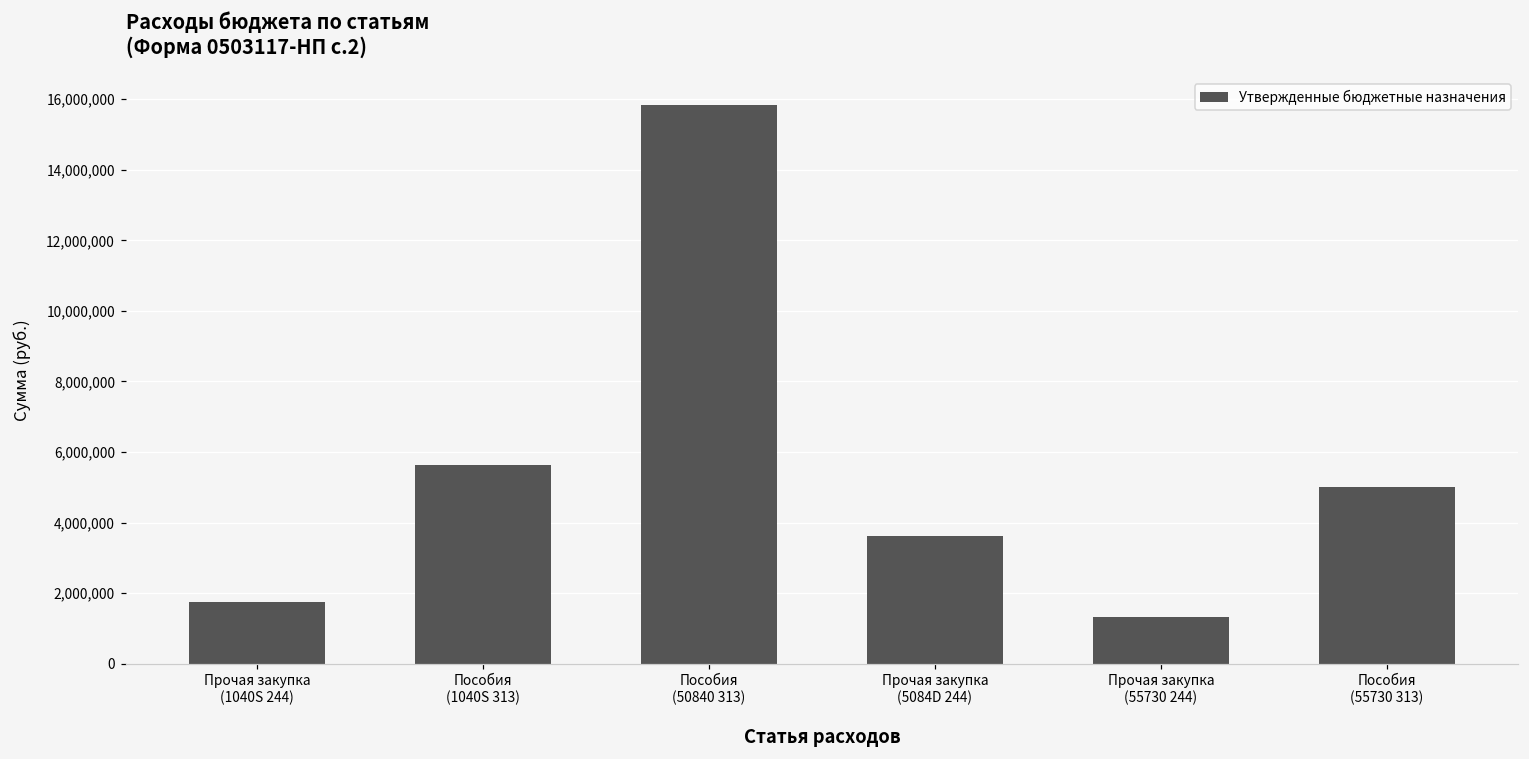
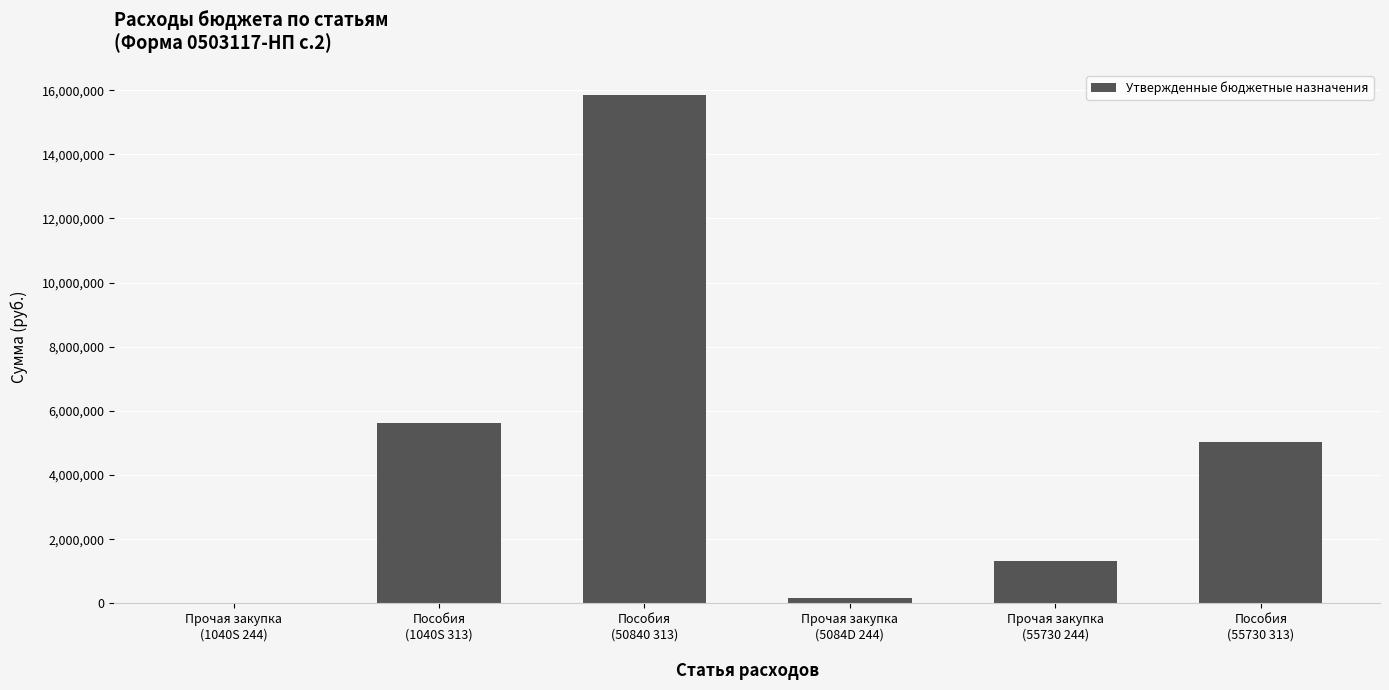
  {
-   "Прочая закупка (1040S 244)": "1,700,000",
+   "Прочая закупка (1040S 244)": "0",
    "Пособия (1040S 313)": "5,600,000",
    "Пособия (50840 313)": "15,800,000",
-   "Прочая закупка (5084D 244)": "3,600,000",
+   "Прочая закупка (5084D 244)": "200,000",
    "Прочая закупка (55730 244)": "1,300,000",
    "Пособия (55730 313)": "5,000,000"
  }
